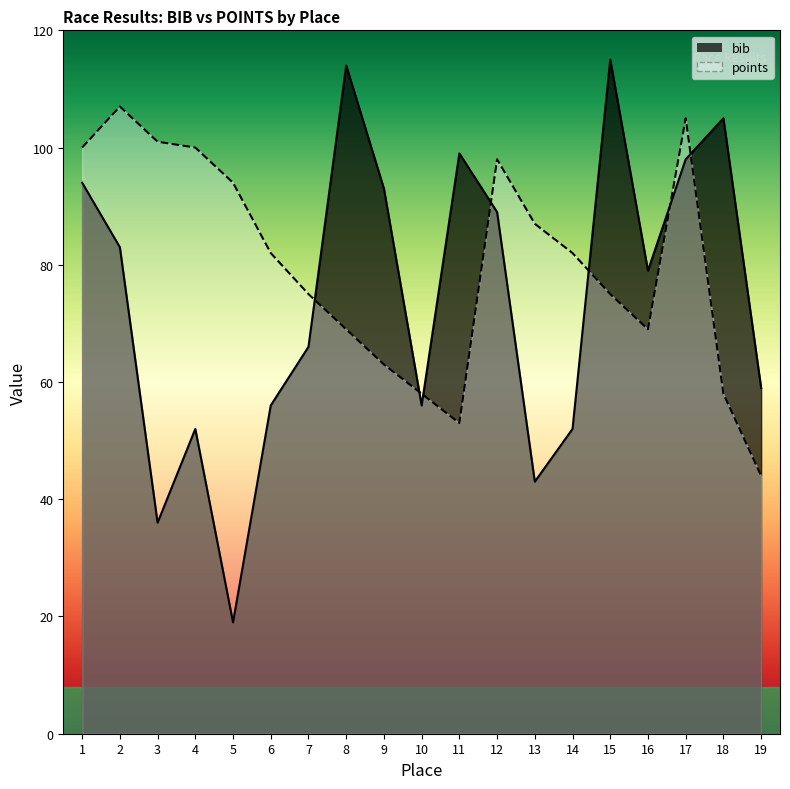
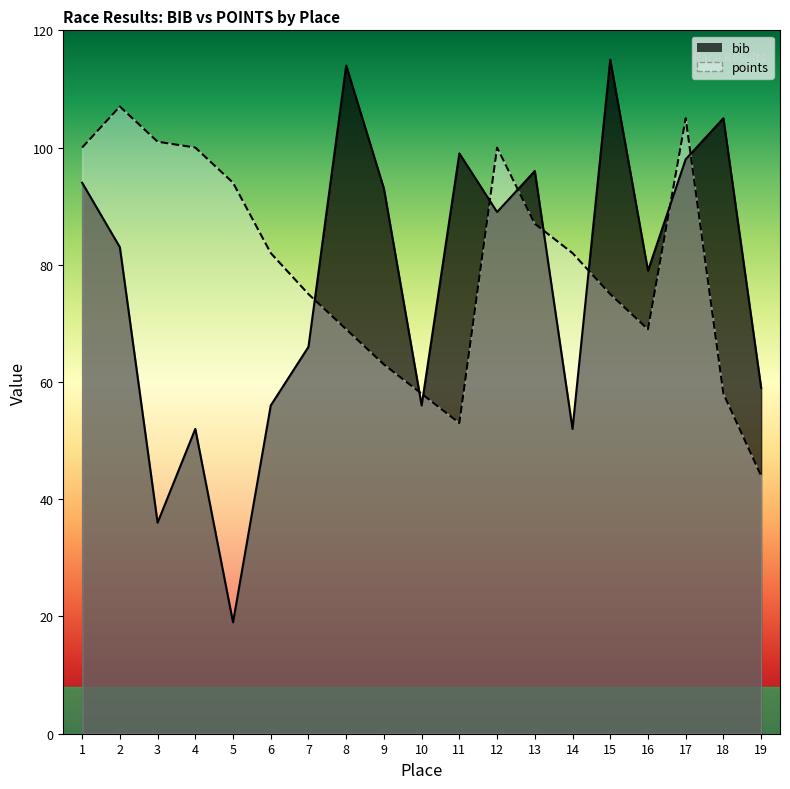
  {
    "bib": {
      "1": 94,
      "2": 83,
      "3": 36,
      "4": 52,
      "5": 19,
      "6": 56,
      "7": 66,
      "8": 114,
      "9": 93,
      "10": 56,
      "11": 99,
      "12": 89,
-     "13": 43,
+     "13": 96,
      "14": 52,
      "15": 115,
      "16": 79,
      "17": 98,
      "18": 105,
      "19": 59
    },
    "points": {
      "1": 100,
      "2": 107,
      "3": 101,
      "4": 100,
      "5": 94,
      "6": 82,
      "7": 75,
      "8": 69,
      "9": 63,
      "10": 58,
      "11": 53,
-     "12": 98,
+     "12": 100,
      "13": 87,
      "14": 82,
      "15": 75,
      "16": 69,
      "17": 105,
      "18": 58,
      "19": 44
    }
  }
